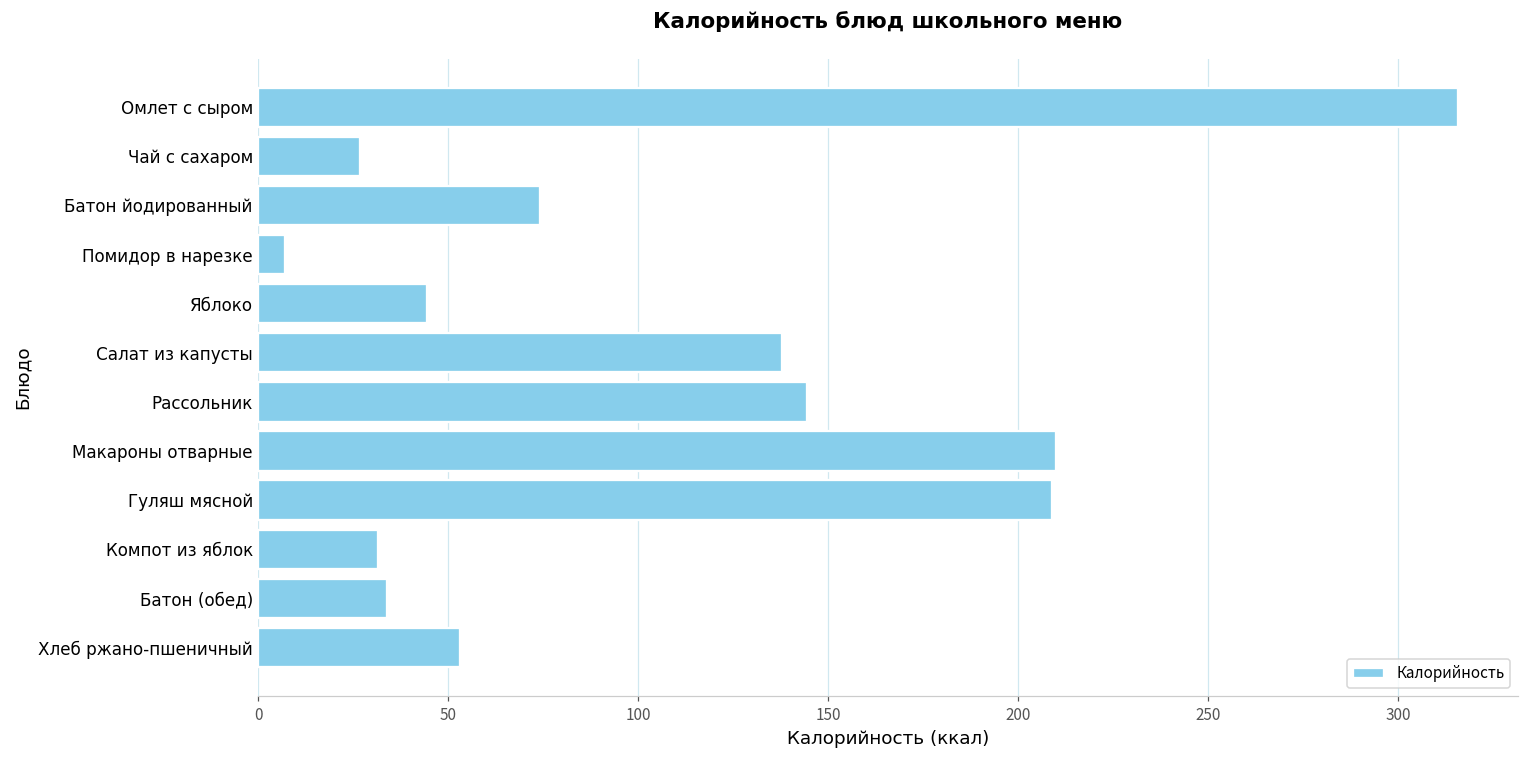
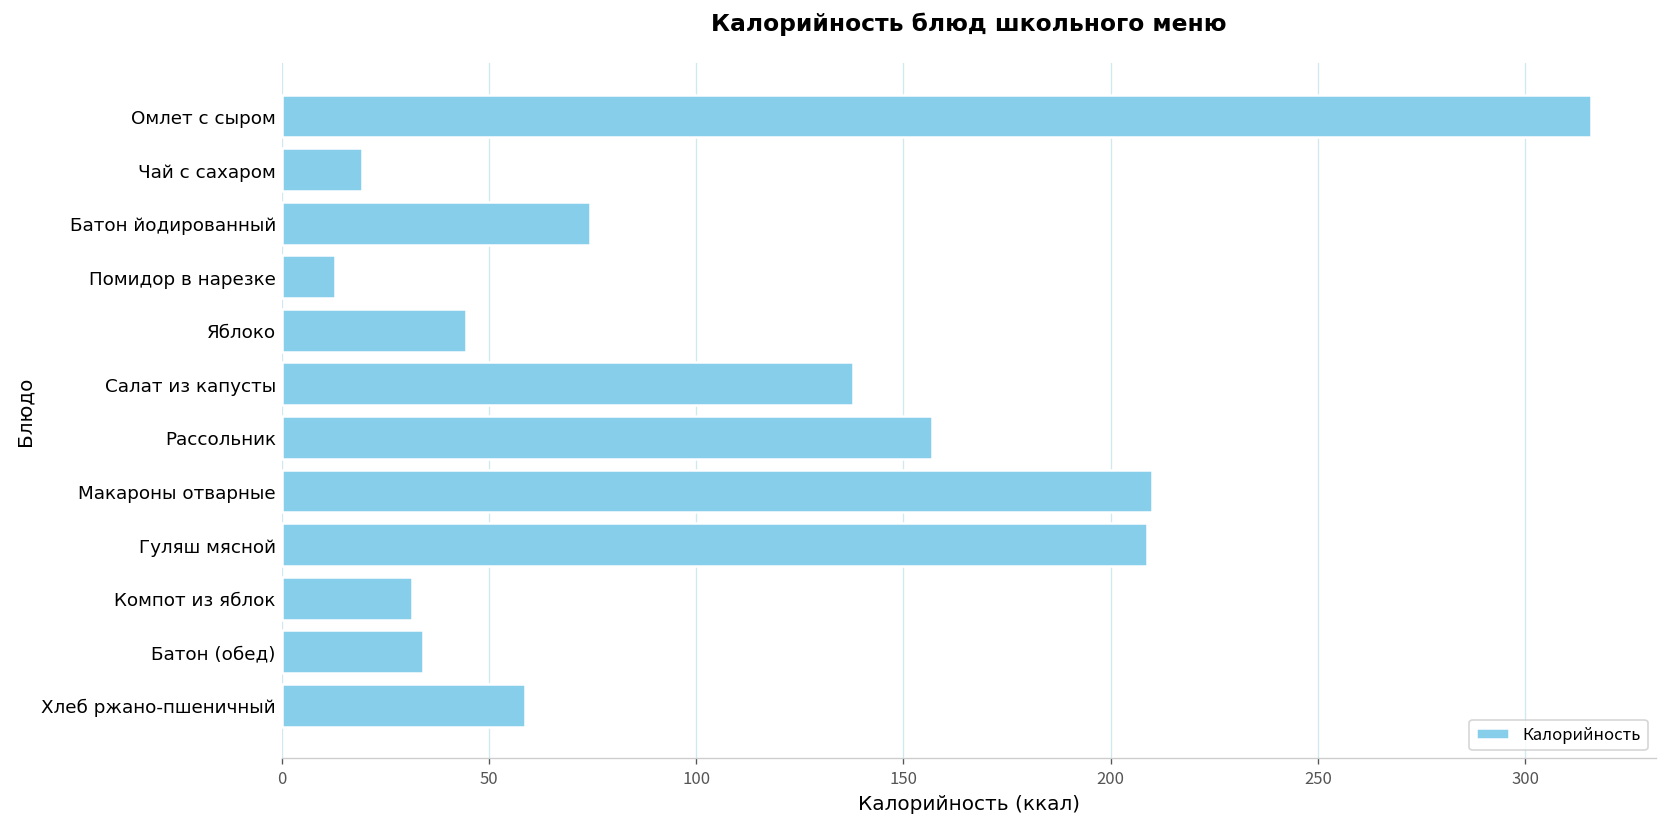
  {
    "Омлет с сыром": 316,
-   "Чай с сахаром": 27,
+   "Чай с сахаром": 19,
    "Батон йодированный": 74,
-   "Помидор в нарезке": 7,
+   "Помидор в нарезке": 13,
    "Яблоко": 44,
    "Салат из капусты": 138,
-   "Рассольник": 145,
+   "Рассольник": 157,
    "Макароны отварные": 210,
    "Гуляш мясной": 209,
    "Компот из яблок": 32,
    "Батон (обед)": 34,
-   "Хлеб ржано-пшеничный": 53
+   "Хлеб ржано-пшеничный": 59
  }
